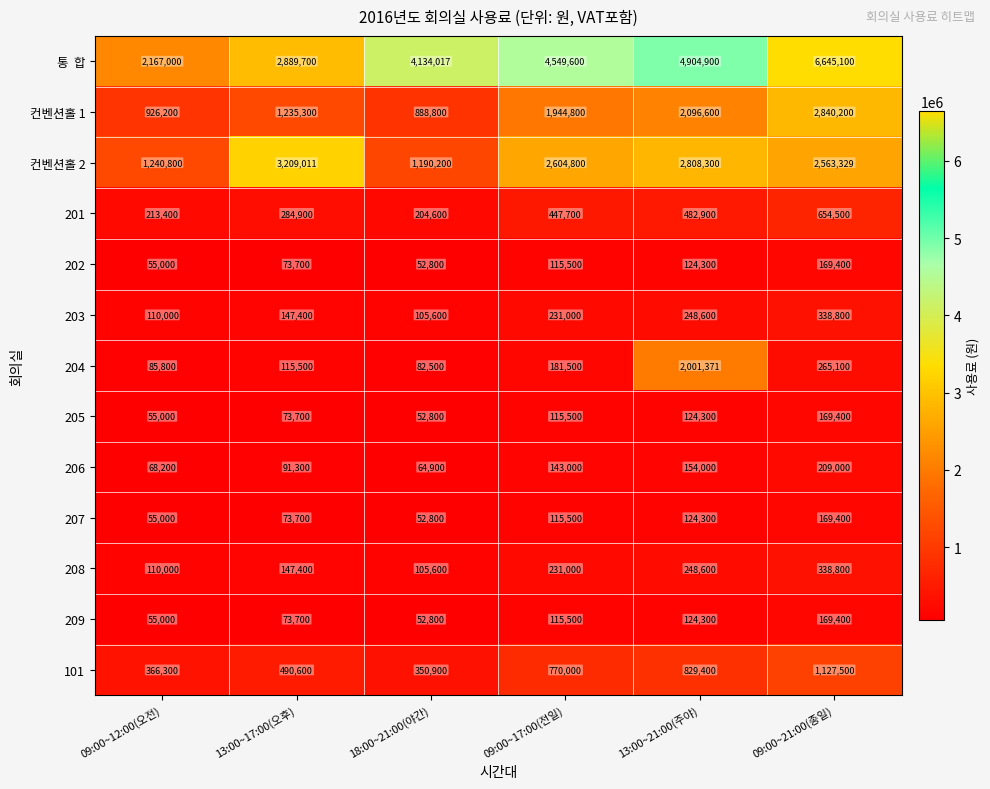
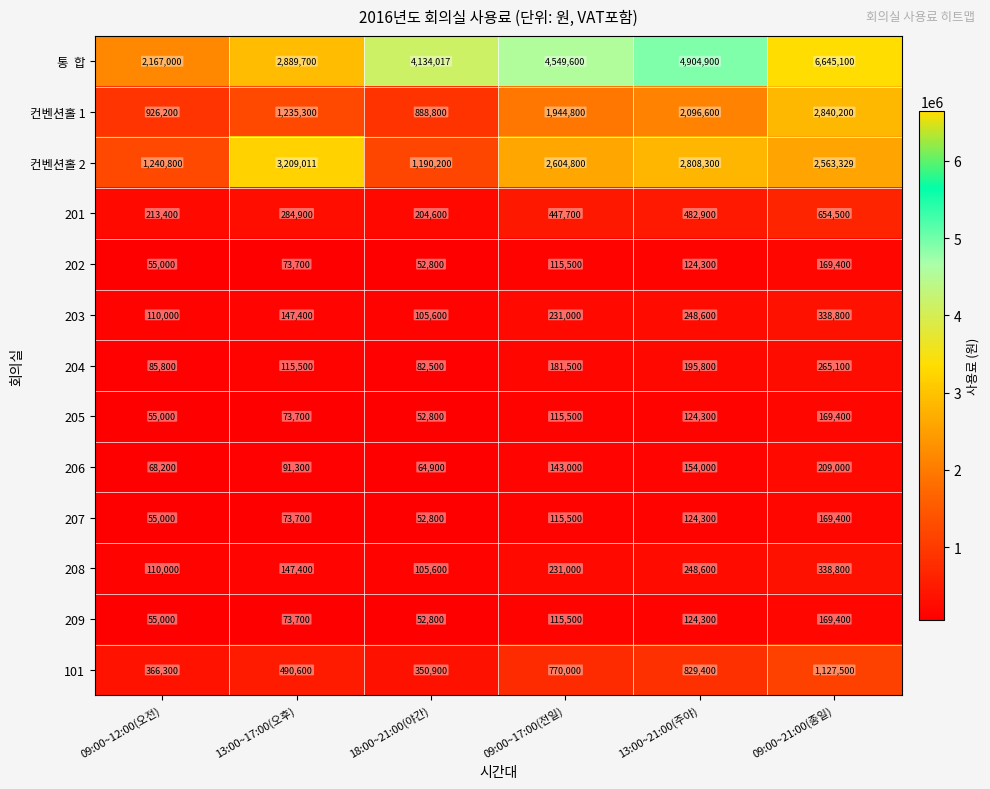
  {
    "204": {
-     "13:00~21:00(주야)": "2,001,371"
+     "13:00~21:00(주야)": "195,800"
    }
  }
